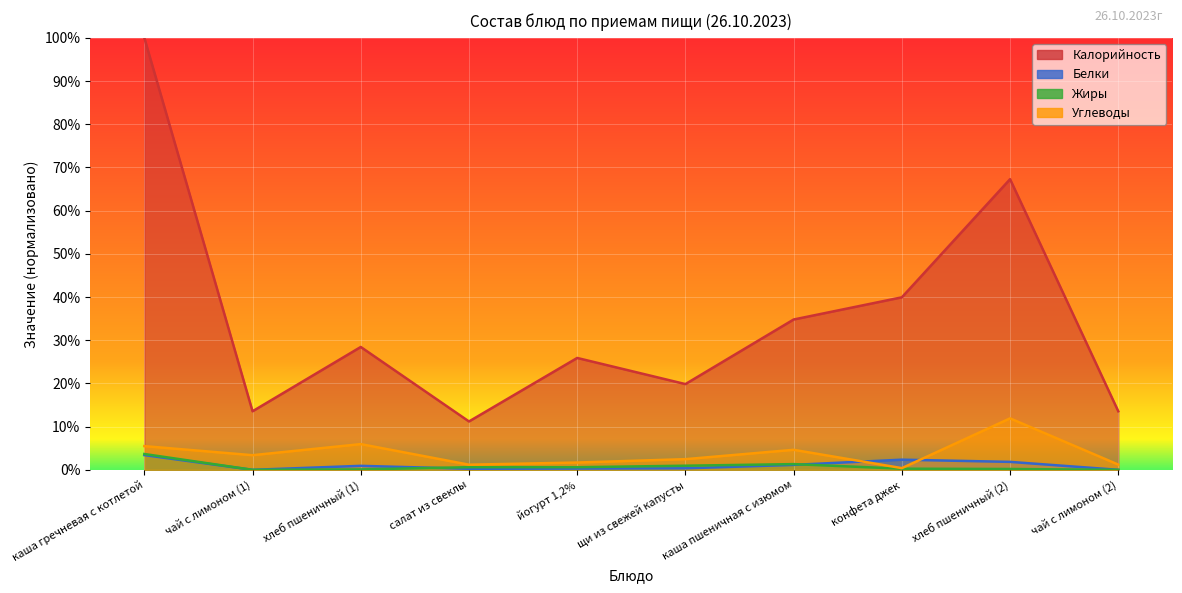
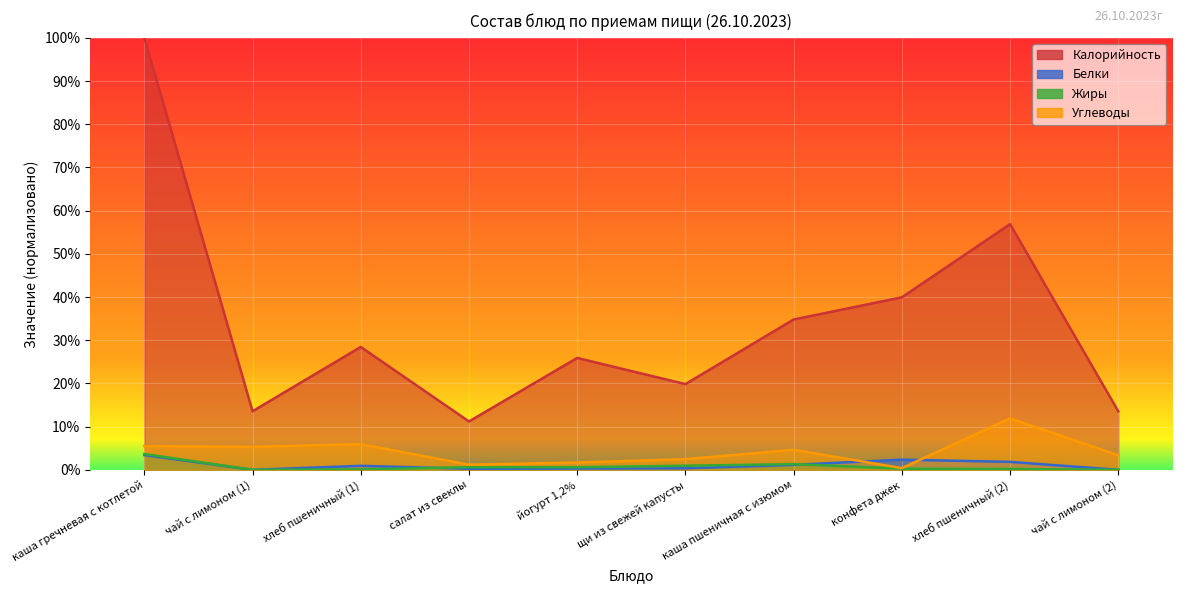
  {
    "Калорийность": {
      "каша гречневая с котлетой": "100%",
      "чай с лимоном (1)": "14%",
      "хлеб пшеничный (1)": "28%",
      "салат из свеклы": "11%",
      "йогурт 1,2%": "26%",
      "щи из свежей капусты": "20%",
      "каша пшеничная с изюмом": "35%",
      "конфета джек": "40%",
-     "хлеб пшеничный (2)": "67%",
+     "хлеб пшеничный (2)": "57%",
      "чай с лимоном (2)": "14%"
    },
    "Белки": {
      "хлеб пшеничный (1)": "1%",
      "щи из свежей капусты": "0%",
      "конфета джек": "2%",
      "хлеб пшеничный (2)": "2%"
    },
    "Жиры": {
      "хлеб пшеничный (1)": "0%",
      "щи из свежей капусты": "1%",
      "хлеб пшеничный (2)": "0%"
    },
    "Углеводы": {
      "каша гречневая с котлетой": "5%",
-     "чай с лимоном (1)": "3%",
+     "чай с лимоном (1)": "5%",
      "хлеб пшеничный (1)": "6%",
      "йогурт 1,2%": "2%",
      "щи из свежей капусты": "2%",
      "каша пшеничная с изюмом": "5%",
      "хлеб пшеничный (2)": "12%",
-     "чай с лимоном (2)": "1%"
+     "чай с лимоном (2)": "3%"
    }
  }
